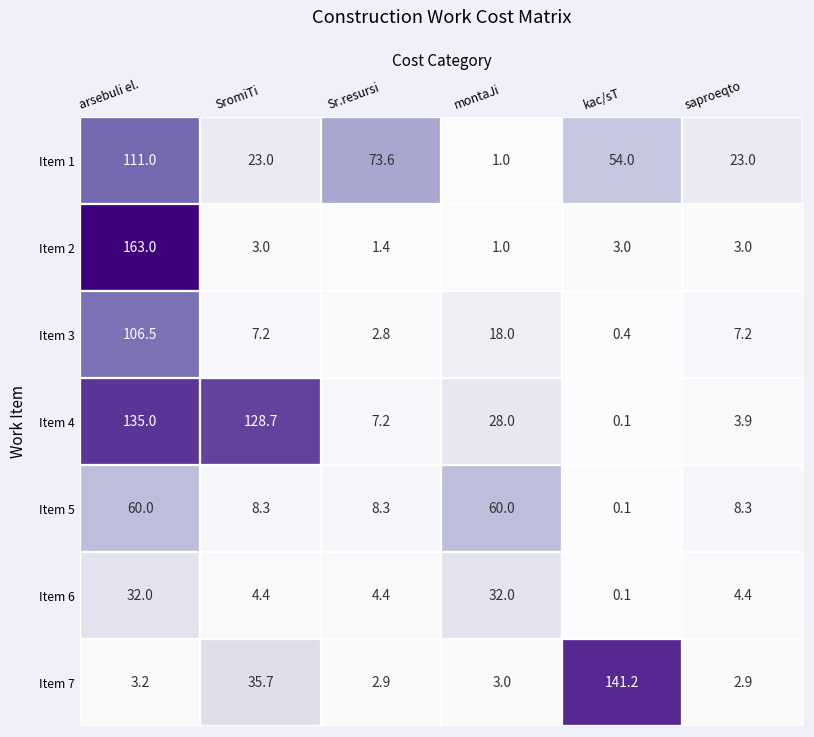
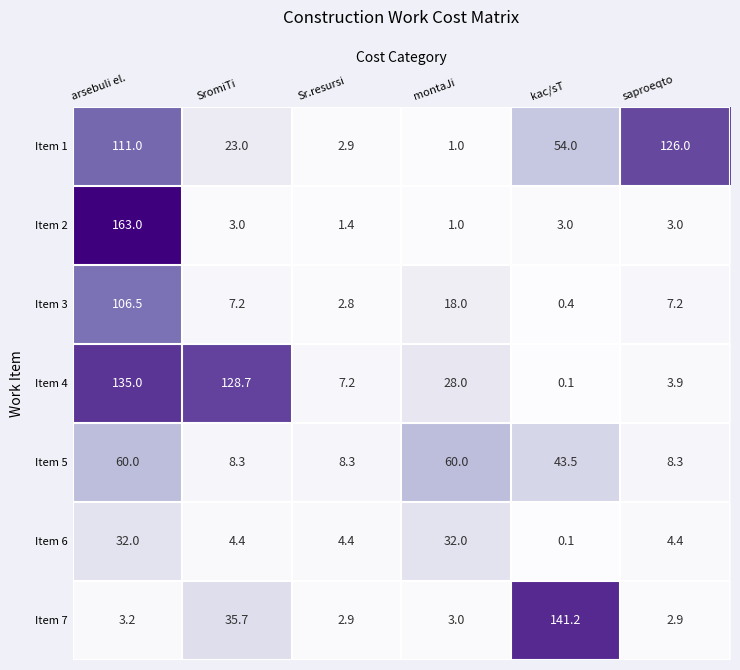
  {
    "Item 1": {
      "arsebuli el.": 111.0,
      "SromiTi": 23.0,
-     "Sr.resursi": 73.6,
+     "Sr.resursi": 2.9,
      "montaJi": 1.0,
      "kac/sT": 54.0,
-     "saproeqto": 23.0
+     "saproeqto": 126.0
    },
    "Item 2": {
      "arsebuli el.": 163.0,
      "SromiTi": 3.0,
      "Sr.resursi": 1.4,
      "montaJi": 1.0,
      "kac/sT": 3.0,
      "saproeqto": 3.0
    },
    "Item 3": {
      "arsebuli el.": 106.5,
      "SromiTi": 7.2,
      "Sr.resursi": 2.8,
      "montaJi": 18.0,
      "kac/sT": 0.4,
      "saproeqto": 7.2
    },
    "Item 4": {
      "arsebuli el.": 135.0,
      "SromiTi": 128.7,
      "Sr.resursi": 7.2,
      "montaJi": 28.0,
      "kac/sT": 0.1,
      "saproeqto": 3.9
    },
    "Item 5": {
      "arsebuli el.": 60.0,
      "SromiTi": 8.3,
      "Sr.resursi": 8.3,
      "montaJi": 60.0,
-     "kac/sT": 0.1,
+     "kac/sT": 43.5,
      "saproeqto": 8.3
    },
    "Item 6": {
      "arsebuli el.": 32.0,
      "SromiTi": 4.4,
      "Sr.resursi": 4.4,
      "montaJi": 32.0,
      "kac/sT": 0.1,
      "saproeqto": 4.4
    },
    "Item 7": {
      "arsebuli el.": 3.2,
      "SromiTi": 35.7,
      "Sr.resursi": 2.9,
      "montaJi": 3.0,
      "kac/sT": 141.2,
      "saproeqto": 2.9
    }
  }
